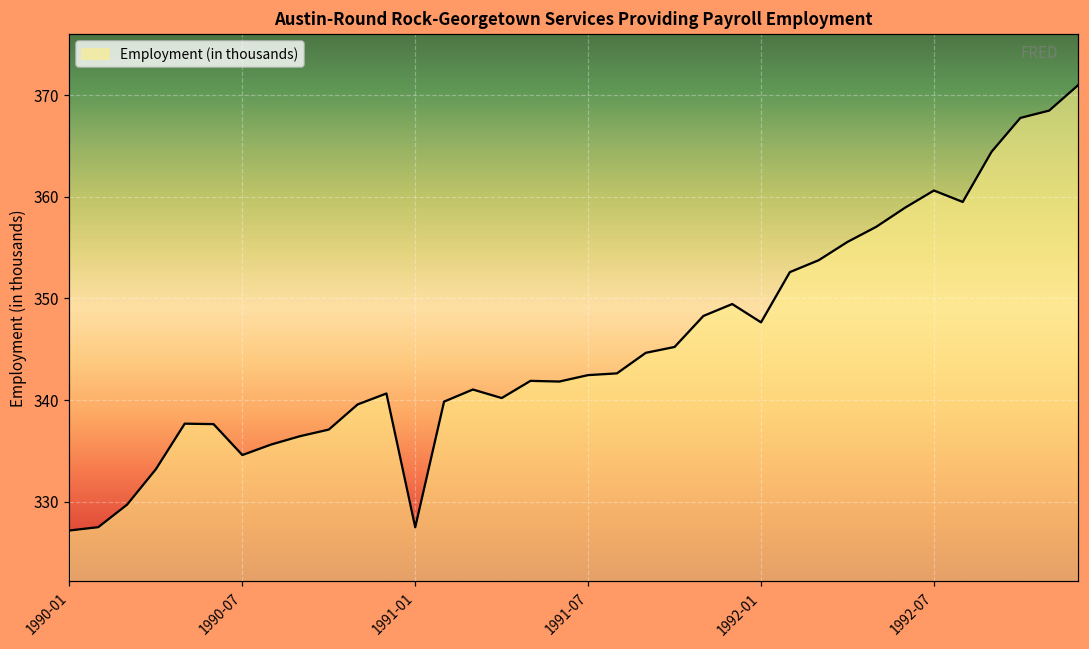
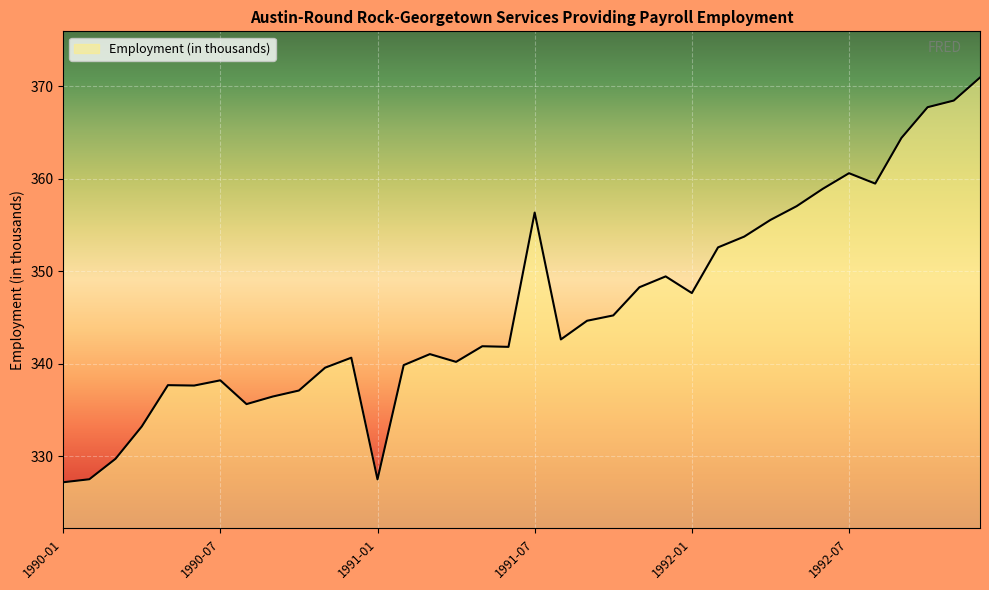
  {
    "1990-01": 327,
-   "1990-07": 335,
+   "1990-07": 338,
    "1991-01": 327,
-   "1991-07": 342,
+   "1991-07": 356,
    "1992-01": 348,
    "1992-07": 361
  }
